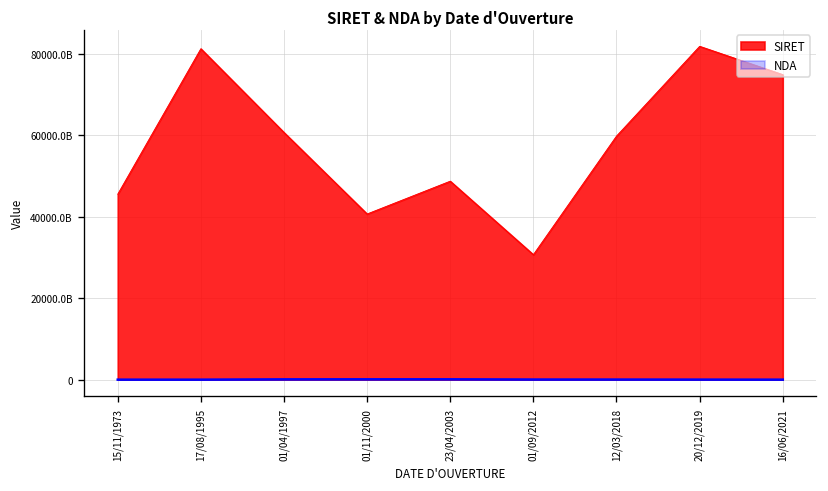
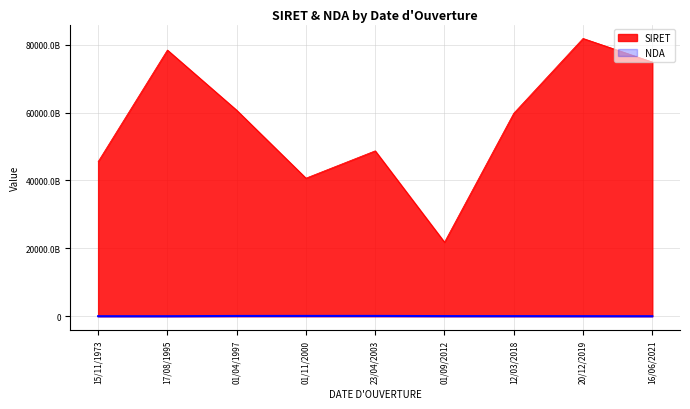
  {
    "SIRET": {
      "15/11/1973": 46000000000000,
-     "17/08/1995": 81000000000000,
+     "17/08/1995": 78000000000000,
      "01/04/1997": 61000000000000,
      "01/11/2000": 41000000000000,
      "23/04/2003": 49000000000000,
-     "01/09/2012": 31000000000000,
+     "01/09/2012": 22000000000000,
      "12/03/2018": 60000000000000,
      "20/12/2019": 82000000000000
    },
    "NDA": {
      "15/11/1973": 0,
      "17/08/1995": 0,
      "01/04/1997": 0,
      "01/11/2000": 0,
      "23/04/2003": 0,
      "01/09/2012": 0,
      "12/03/2018": 0,
      "20/12/2019": 0,
      "16/06/2021": 0
    }
  }
